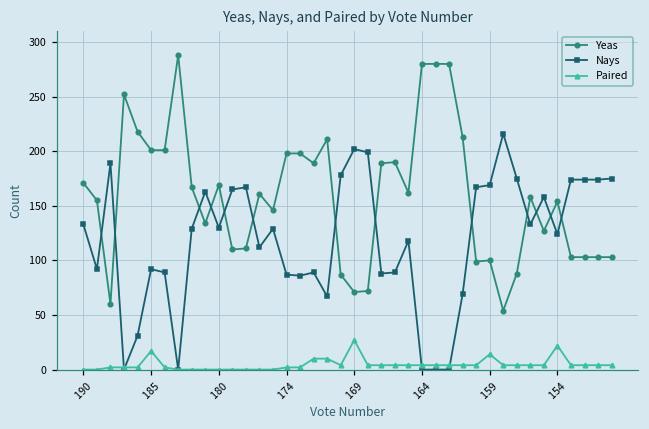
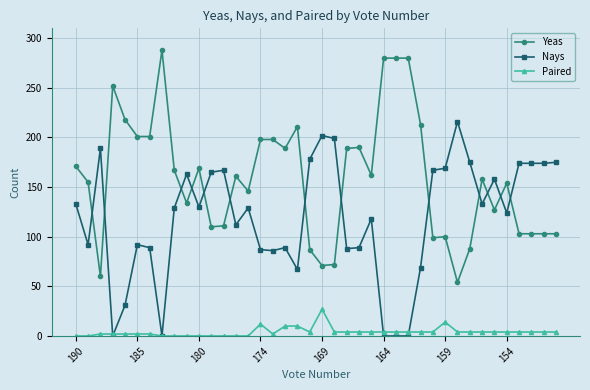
  {
    "Paired": {
      "190": 0,
-     "185": 20,
+     "185": 0,
      "180": 0,
-     "174": 0,
+     "174": 10,
      "169": 30,
      "164": 0,
      "159": 10,
-     "154": 20
+     "154": 0
    }
  }
